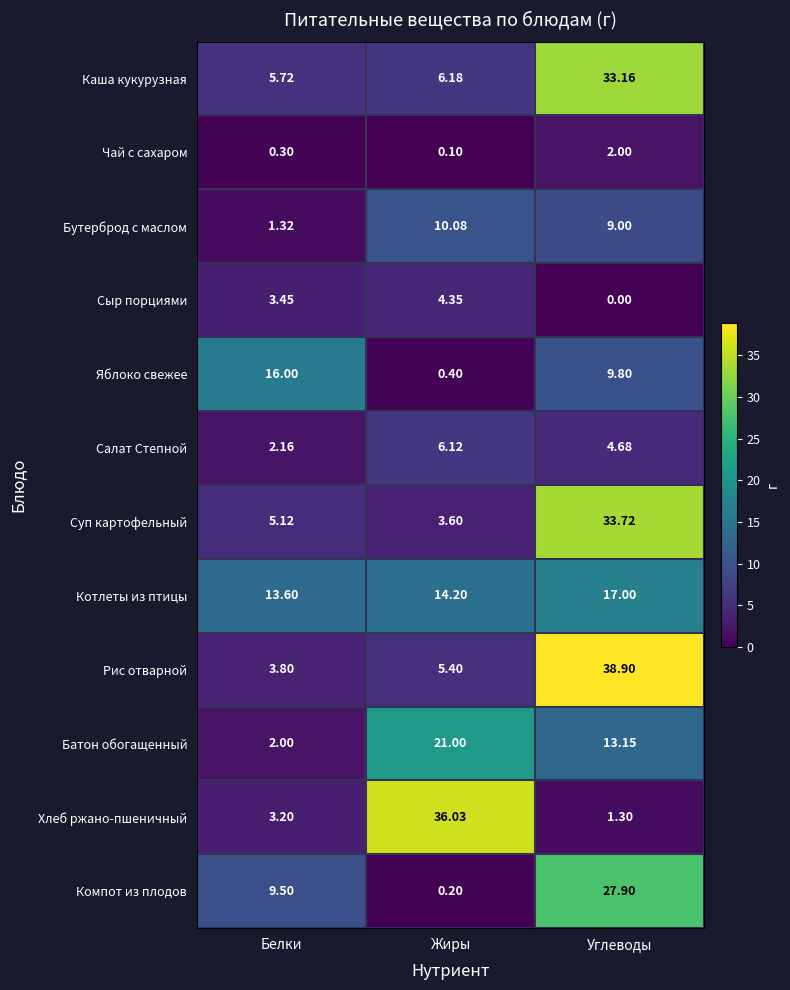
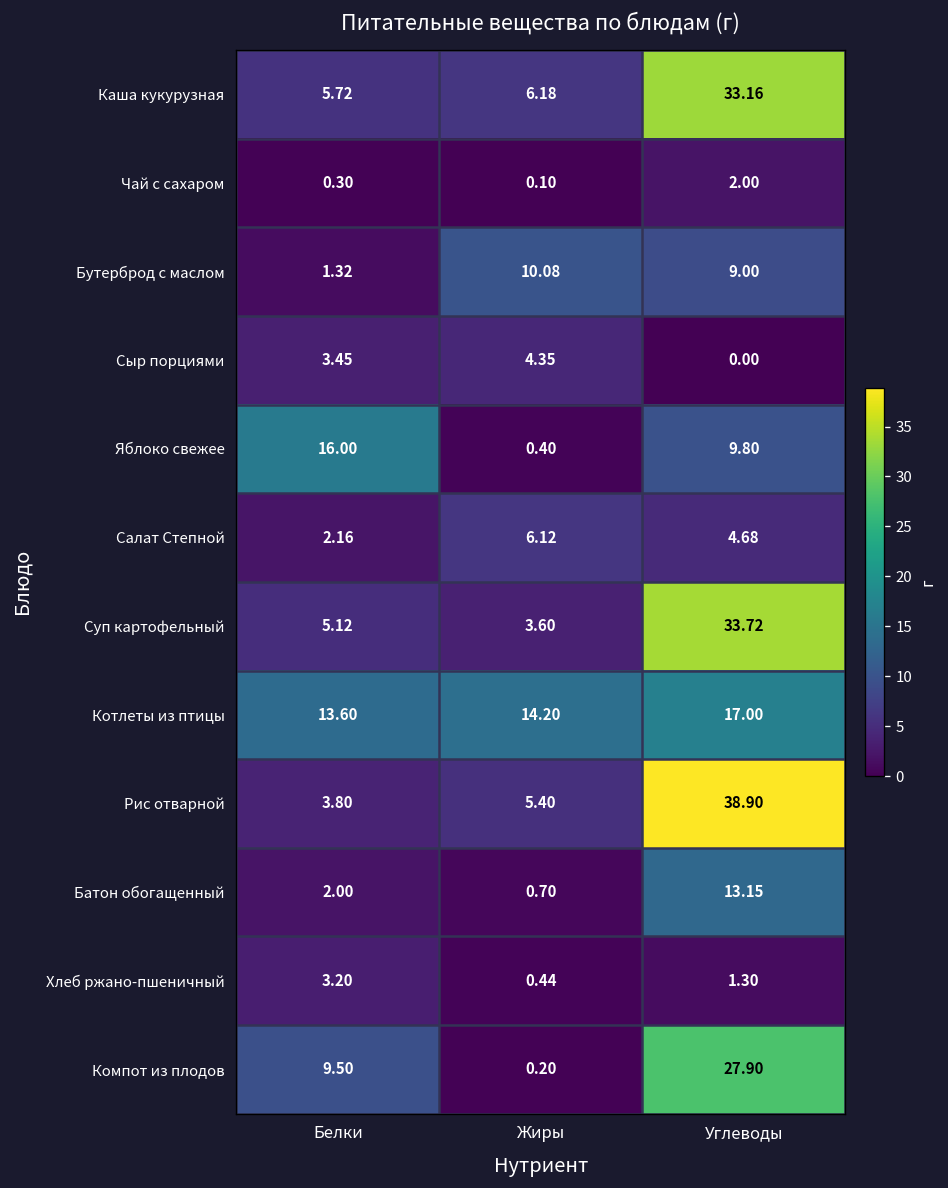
  {
    "Каша кукурузная": {
      "Белки": 5.72,
      "Жиры": 6.18,
      "Углеводы": 33.16
    },
    "Чай с сахаром": {
      "Белки": 0.30,
      "Жиры": 0.10,
      "Углеводы": 2.00
    },
    "Бутерброд с маслом": {
      "Белки": 1.32,
      "Жиры": 10.08,
      "Углеводы": 9.00
    },
    "Сыр порциями": {
      "Белки": 3.45,
      "Жиры": 4.35,
      "Углеводы": 0.00
    },
    "Яблоко свежее": {
      "Белки": 16.00,
      "Жиры": 0.40,
      "Углеводы": 9.80
    },
    "Салат Степной": {
      "Белки": 2.16,
      "Жиры": 6.12,
      "Углеводы": 4.68
    },
    "Суп картофельный": {
      "Белки": 5.12,
      "Жиры": 3.60,
      "Углеводы": 33.72
    },
    "Котлеты из птицы": {
      "Белки": 13.60,
      "Жиры": 14.20,
      "Углеводы": 17.00
    },
    "Рис отварной": {
      "Белки": 3.80,
      "Жиры": 5.40,
      "Углеводы": 38.90
    },
    "Батон обогащенный": {
      "Белки": 2.00,
-     "Жиры": 21.00,
+     "Жиры": 0.70,
      "Углеводы": 13.15
    },
    "Хлеб ржано-пшеничный": {
      "Белки": 3.20,
-     "Жиры": 36.03,
+     "Жиры": 0.44,
      "Углеводы": 1.30
    },
    "Компот из плодов": {
      "Белки": 9.50,
      "Жиры": 0.20,
      "Углеводы": 27.90
    }
  }
